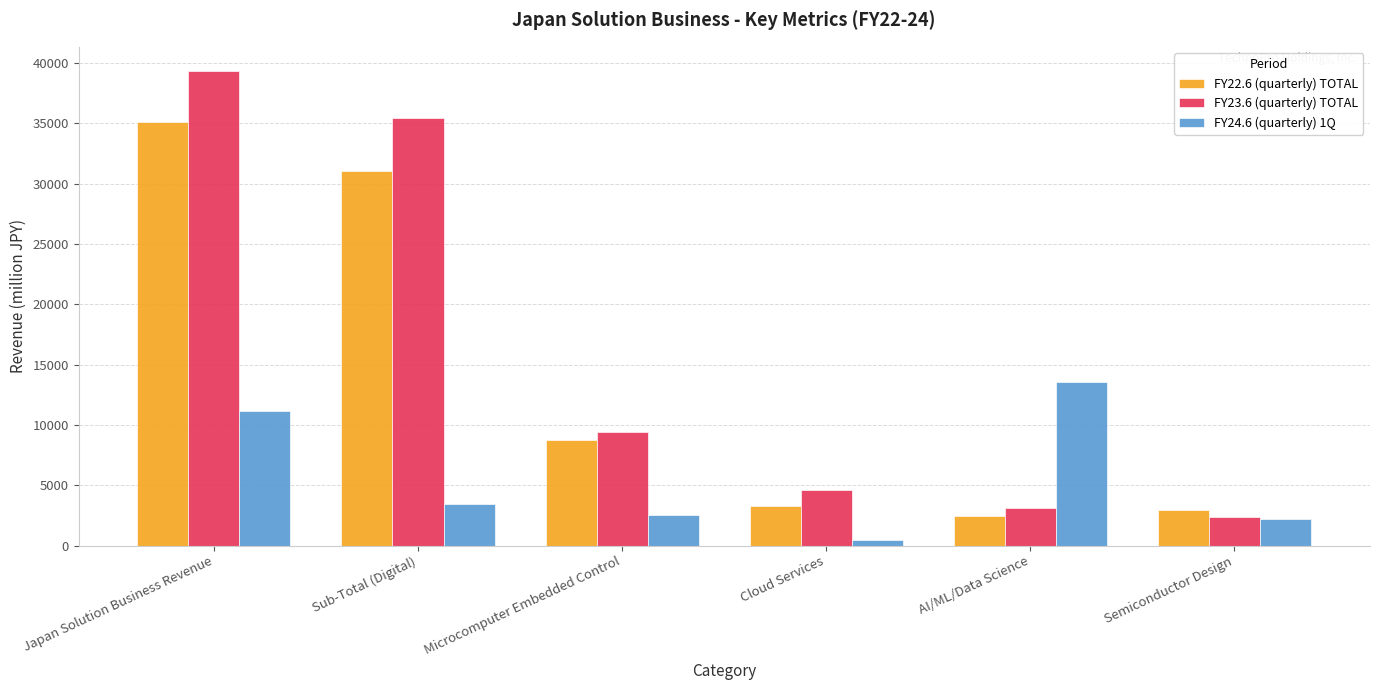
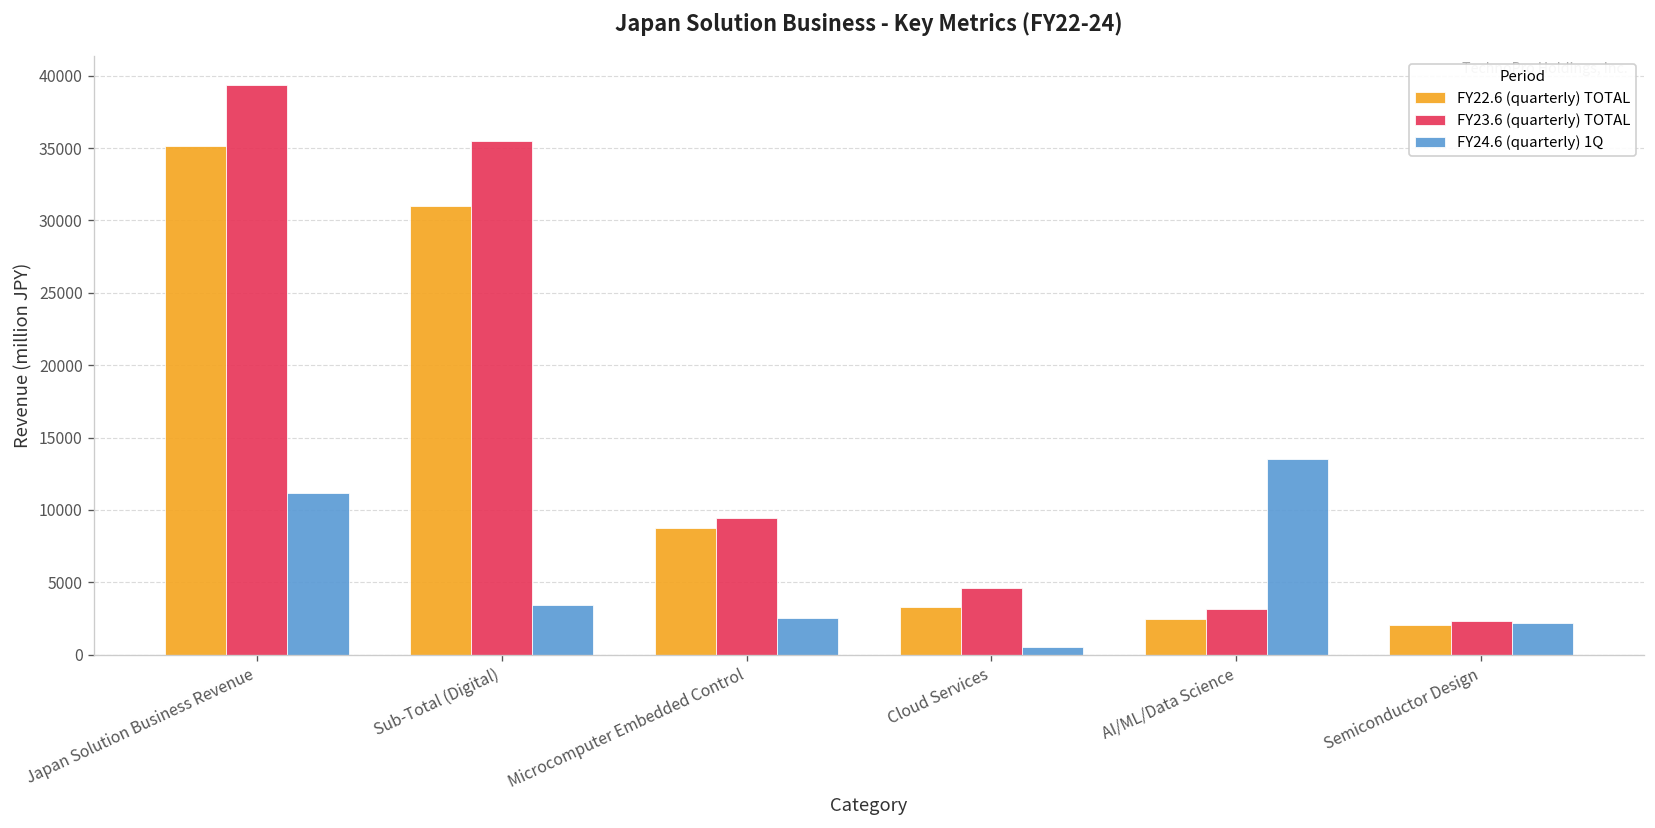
  {
    "FY22.6 (quarterly) TOTAL": {
      "Japan Solution Business Revenue": 35100,
      "Sub-Total (Digital)": 31000,
      "Microcomputer Embedded Control": 8800,
      "Cloud Services": 3300,
      "AI/ML/Data Science": 2400,
-     "Semiconductor Design": 3000
+     "Semiconductor Design": 2100
    },
    "FY23.6 (quarterly) TOTAL": {
      "Japan Solution Business Revenue": 39400,
      "Sub-Total (Digital)": 35500,
      "Microcomputer Embedded Control": 9400,
      "Cloud Services": 4600,
      "AI/ML/Data Science": 3100,
      "Semiconductor Design": 2300
    },
    "FY24.6 (quarterly) 1Q": {
      "Japan Solution Business Revenue": 11100,
      "Sub-Total (Digital)": 3400,
      "Microcomputer Embedded Control": 2500,
      "Cloud Services": 500,
      "AI/ML/Data Science": 13500,
      "Semiconductor Design": 2200
    }
  }
